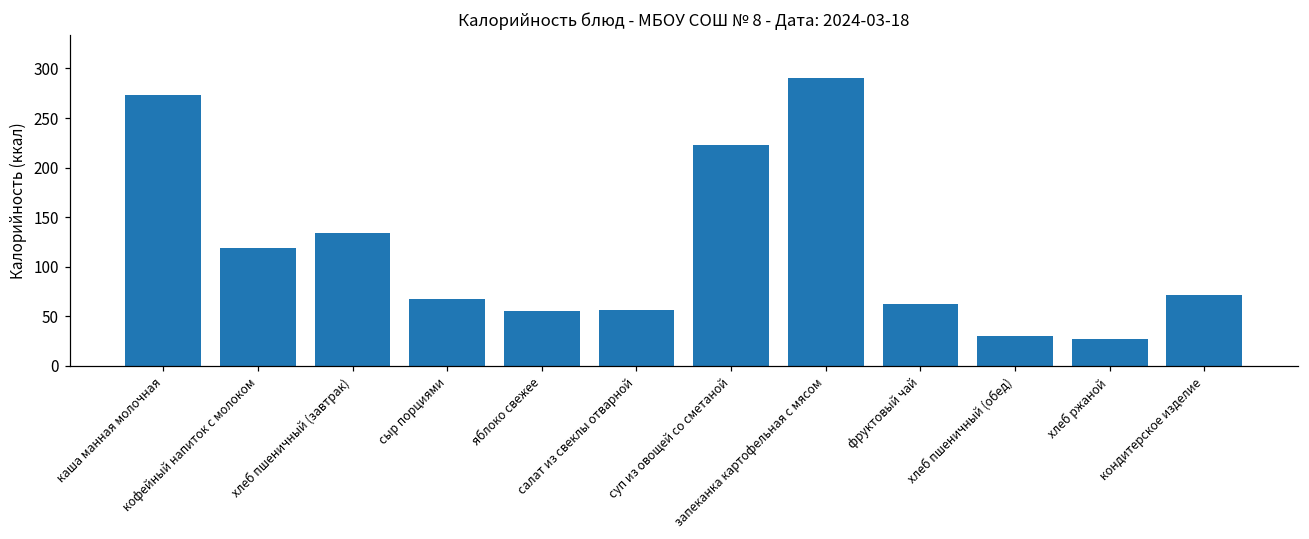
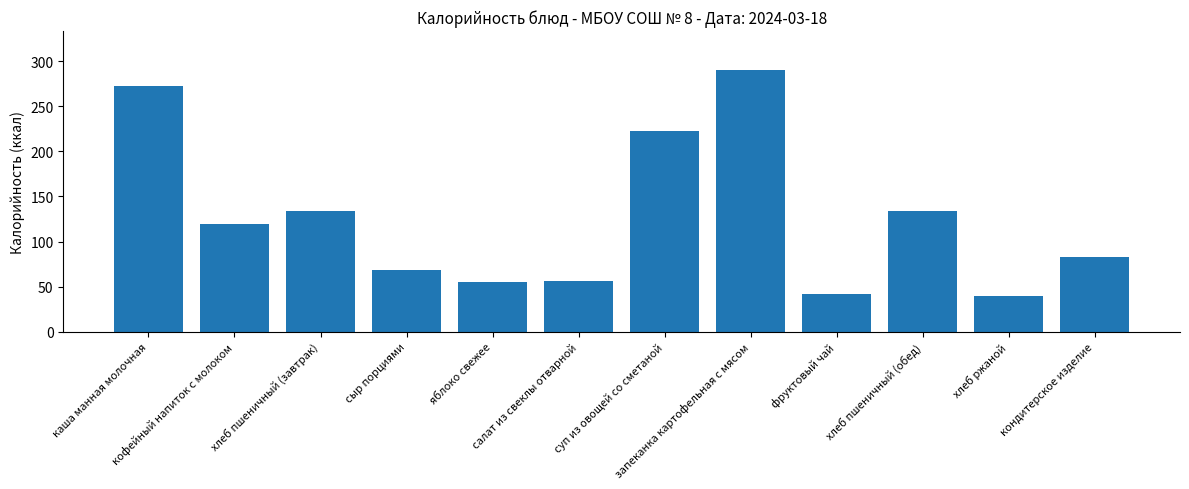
  {
    "каша манная молочная": 270,
    "кофейный напиток с молоком": 120,
    "хлеб пшеничный (завтрак)": 130,
    "сыр порциями": 70,
    "яблоко свежее": 60,
    "салат из свеклы отварной": 60,
    "суп из овощей со сметаной": 220,
    "запеканка картофельная с мясом": 290,
-   "фруктовый чай": 60,
-   "хлеб пшеничный (обед)": 30,
-   "хлеб ржаной": 30,
-   "кондитерское изделие": 70
+   "фруктовый чай": 40,
+   "хлеб пшеничный (обед)": 130,
+   "хлеб ржаной": 40,
+   "кондитерское изделие": 80
  }
